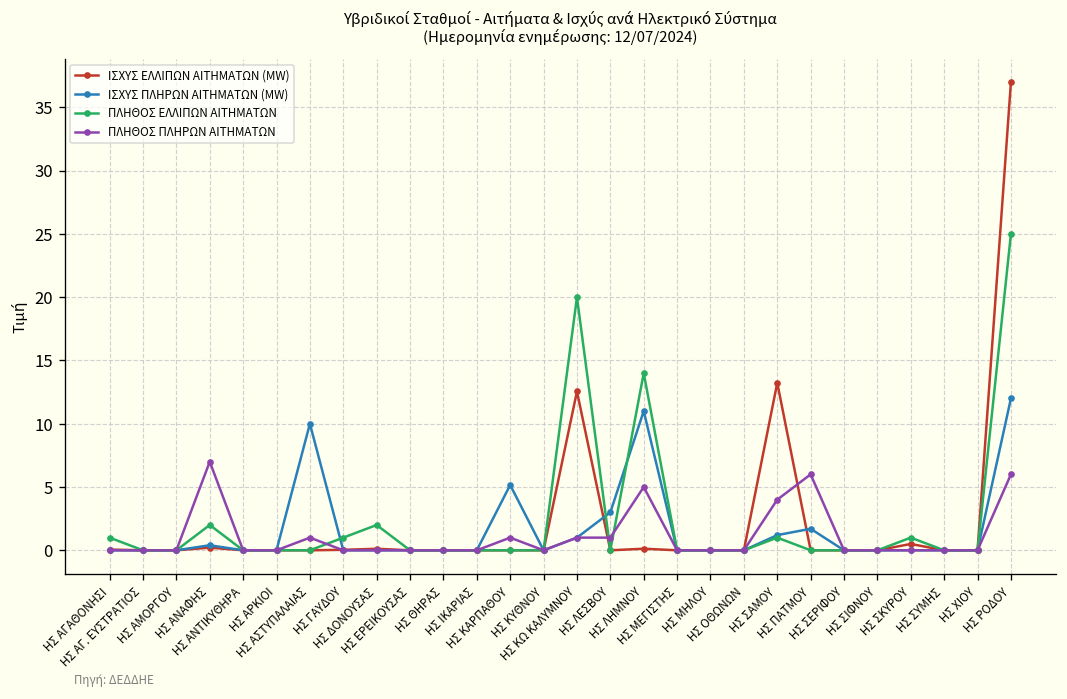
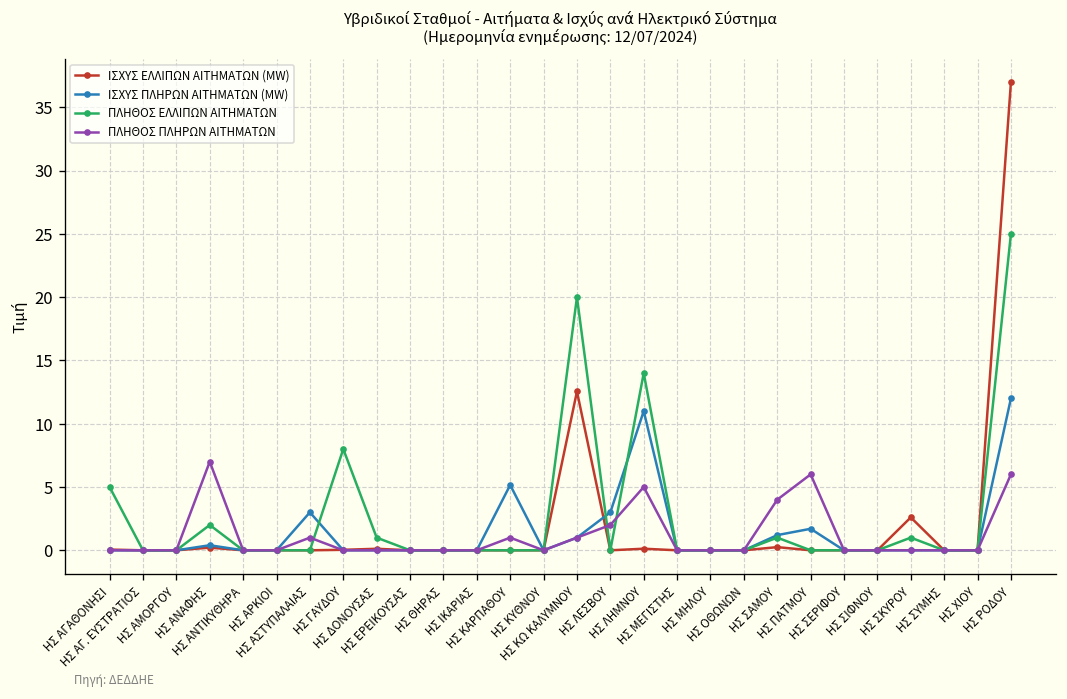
  {
    "ΙΣΧΥΣ ΕΛΛΙΠΩΝ ΑΙΤΗΜΑΤΩΝ (MW)": {
      "ΗΣ ΚΩ ΚΑΛΥΜΝΟΥ": 12.6,
      "ΗΣ ΛΗΜΝΟΥ": 0.1,
-     "ΗΣ ΣΑΜΟΥ": 13.2,
-     "ΗΣ ΣΚΥΡΟΥ": 0.5,
+     "ΗΣ ΣΑΜΟΥ": 0.3,
+     "ΗΣ ΣΚΥΡΟΥ": 2.6,
      "ΗΣ ΡΟΔΟΥ": 37.0
    },
    "ΙΣΧΥΣ ΠΛΗΡΩΝ ΑΙΤΗΜΑΤΩΝ (MW)": {
-     "ΗΣ ΑΣΤΥΠΑΛΑΙΑΣ": 10,
+     "ΗΣ ΑΣΤΥΠΑΛΑΙΑΣ": 3,
      "ΗΣ ΚΑΡΠΑΘΟΥ": 5,
      "ΗΣ ΛΕΣΒΟΥ": 3,
      "ΗΣ ΛΗΜΝΟΥ": 11,
      "ΗΣ ΠΑΤΜΟΥ": 1.7,
      "ΗΣ ΡΟΔΟΥ": 12
    },
    "ΠΛΗΘΟΣ ΕΛΛΙΠΩΝ ΑΙΤΗΜΑΤΩΝ": {
-     "ΗΣ ΑΓΑΘΟΝΗΣΙ": 1,
+     "ΗΣ ΑΓΑΘΟΝΗΣΙ": 5,
      "ΗΣ ΑΝΑΦΗΣ": 2,
-     "ΗΣ ΓΑΥΔΟΥ": 1,
-     "ΗΣ ΔΟΝΟΥΣΑΣ": 2,
+     "ΗΣ ΓΑΥΔΟΥ": 8,
+     "ΗΣ ΔΟΝΟΥΣΑΣ": 1,
      "ΗΣ ΚΩ ΚΑΛΥΜΝΟΥ": 20,
      "ΗΣ ΛΗΜΝΟΥ": 14,
      "ΗΣ ΣΚΥΡΟΥ": 1,
      "ΗΣ ΡΟΔΟΥ": 25
    },
    "ΠΛΗΘΟΣ ΠΛΗΡΩΝ ΑΙΤΗΜΑΤΩΝ": {
      "ΗΣ ΑΝΑΦΗΣ": 7,
      "ΗΣ ΑΣΤΥΠΑΛΑΙΑΣ": 1,
      "ΗΣ ΚΑΡΠΑΘΟΥ": 1,
-     "ΗΣ ΛΕΣΒΟΥ": 1,
+     "ΗΣ ΛΕΣΒΟΥ": 2,
      "ΗΣ ΛΗΜΝΟΥ": 5,
      "ΗΣ ΣΑΜΟΥ": 4,
      "ΗΣ ΠΑΤΜΟΥ": 6,
      "ΗΣ ΡΟΔΟΥ": 6
    }
  }
